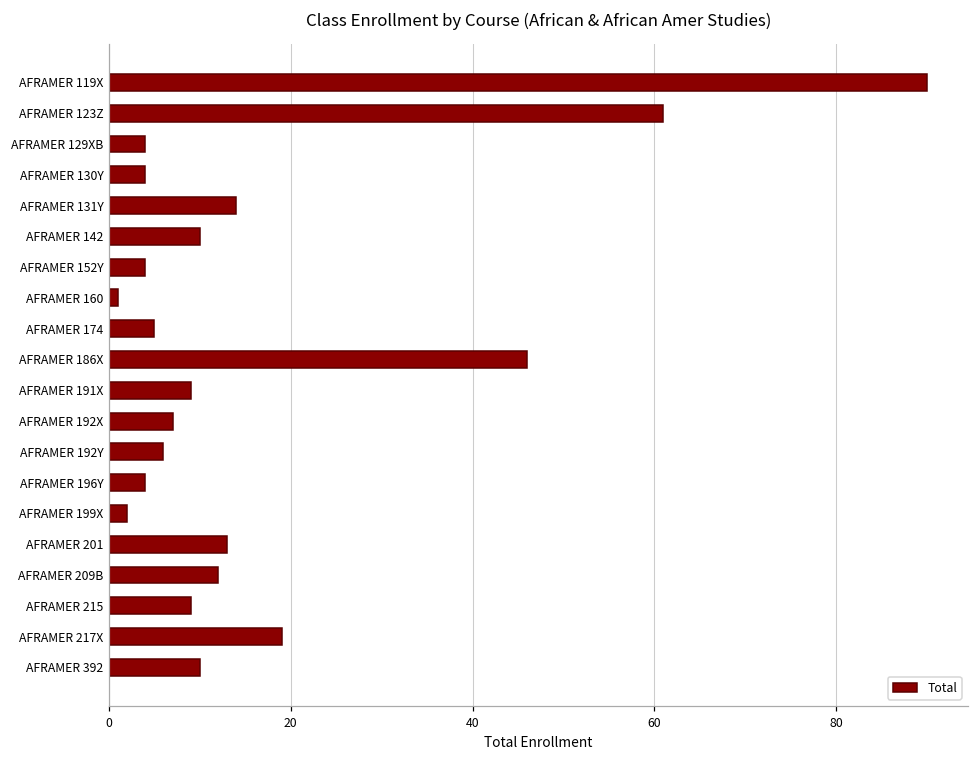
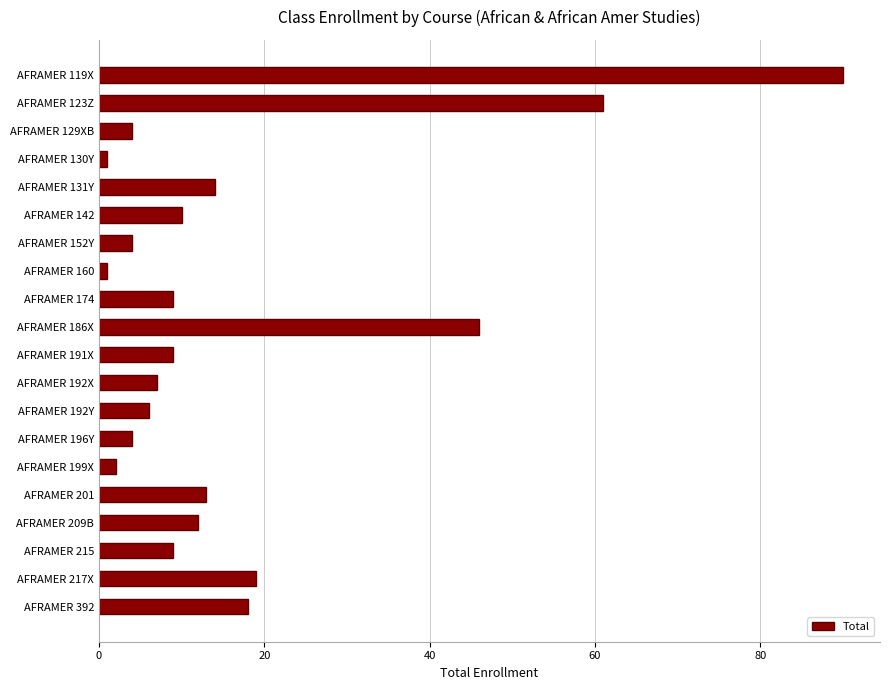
  {
    "AFRAMER 119X": 90,
    "AFRAMER 123Z": 61,
    "AFRAMER 129XB": 4,
-   "AFRAMER 130Y": 4,
+   "AFRAMER 130Y": 1,
    "AFRAMER 131Y": 14,
    "AFRAMER 142": 10,
    "AFRAMER 152Y": 4,
    "AFRAMER 160": 1,
-   "AFRAMER 174": 5,
+   "AFRAMER 174": 9,
    "AFRAMER 186X": 46,
    "AFRAMER 191X": 9,
    "AFRAMER 192X": 7,
    "AFRAMER 192Y": 6,
    "AFRAMER 196Y": 4,
    "AFRAMER 199X": 2,
    "AFRAMER 201": 13,
    "AFRAMER 209B": 12,
    "AFRAMER 215": 9,
    "AFRAMER 217X": 19,
-   "AFRAMER 392": 10
+   "AFRAMER 392": 18
  }
